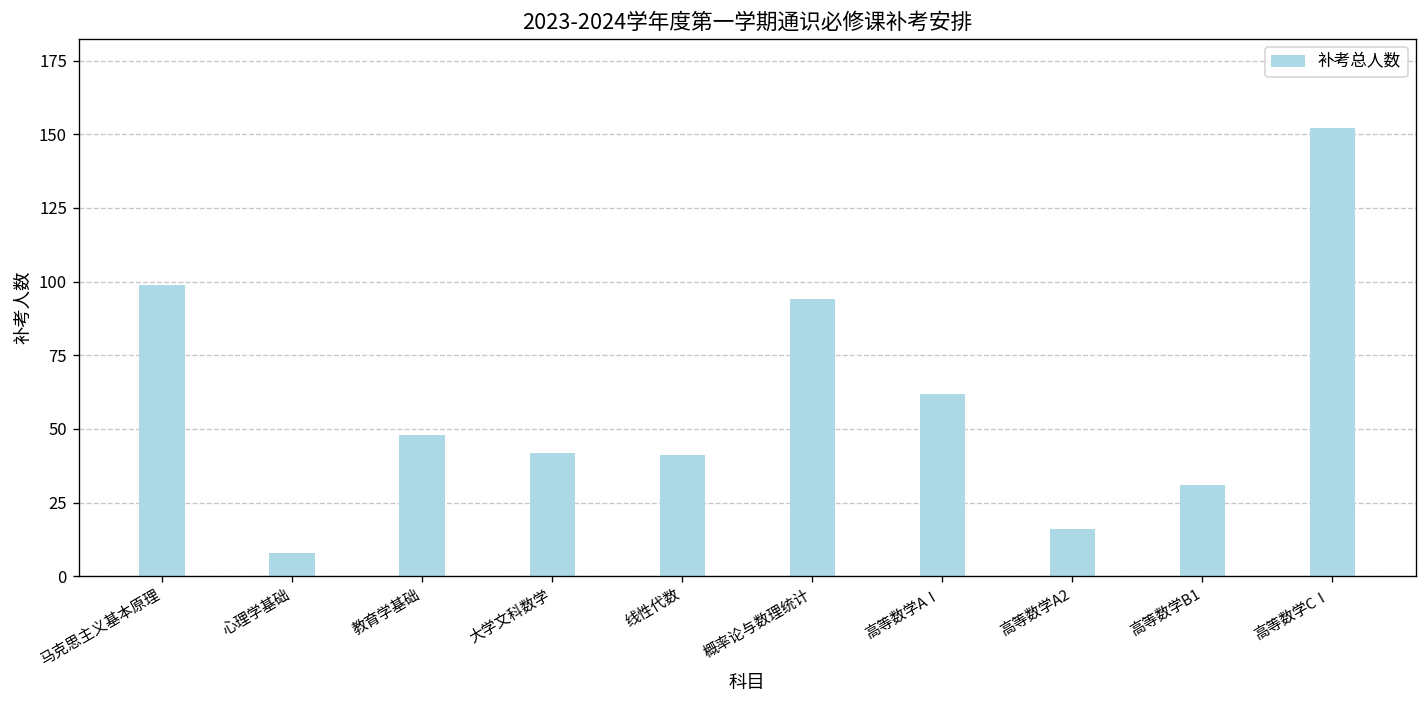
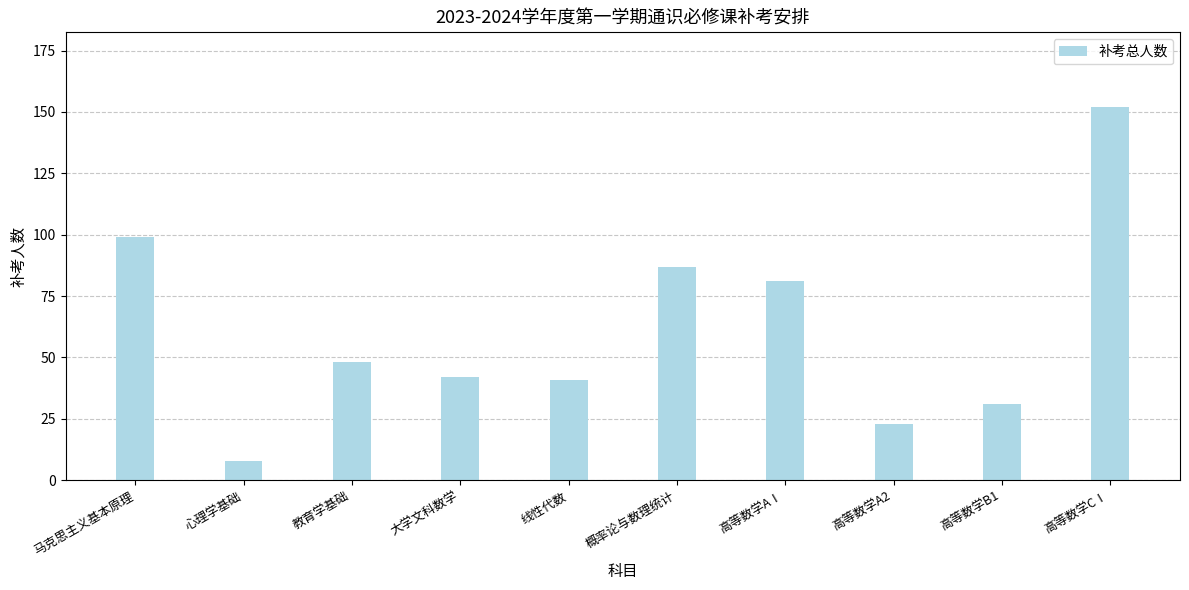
  {
    "马克思主义基本原理": 99,
    "心理学基础": 8,
    "教育学基础": 48,
    "大学文科数学": 42,
    "线性代数": 41,
-   "概率论与数理统计": 94,
-   "高等数学AⅠ": 62,
-   "高等数学A2": 16,
+   "概率论与数理统计": 87,
+   "高等数学AⅠ": 81,
+   "高等数学A2": 23,
    "高等数学B1": 31,
    "高等数学CⅠ": 152
  }
